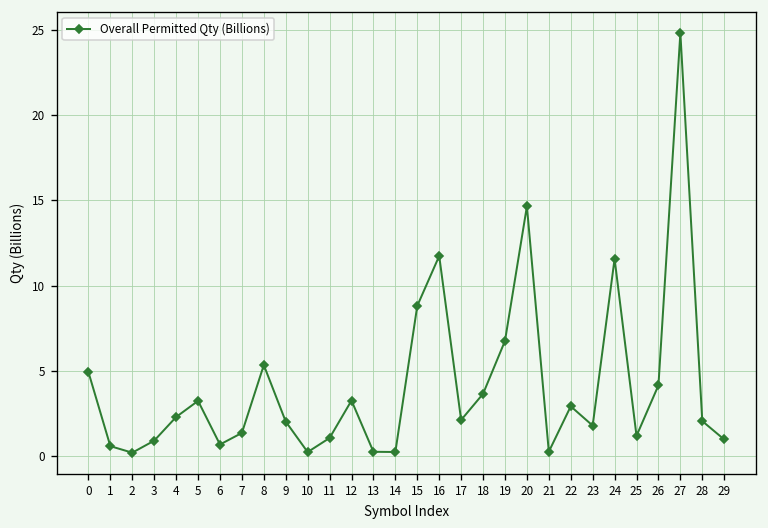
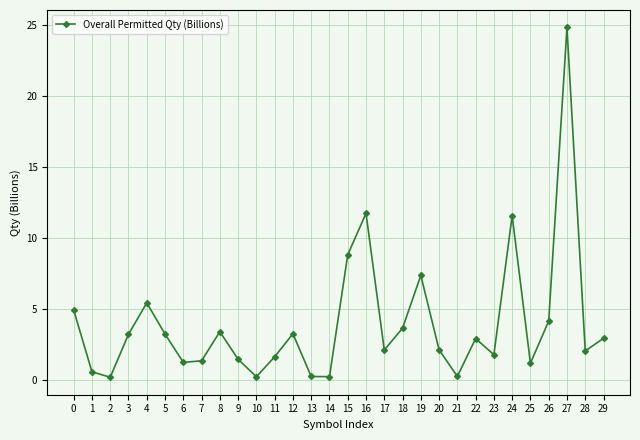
  {
    "0": 4.9,
    "1": 0.6,
    "2": 0.2,
-   "3": 0.9,
-   "4": 2.3,
+   "3": 3.2,
+   "4": 5.4,
    "5": 3.2,
-   "6": 0.7,
+   "6": 1.2,
    "7": 1.4,
-   "8": 5.3,
-   "9": 2.0,
+   "8": 3.4,
+   "9": 1.5,
    "10": 0.2,
-   "11": 1.1,
+   "11": 1.6,
    "12": 3.3,
    "13": 0.3,
    "14": 0.2,
    "15": 8.8,
    "16": 11.7,
    "17": 2.1,
    "18": 3.7,
-   "19": 6.8,
-   "20": 14.6,
+   "19": 7.4,
+   "20": 2.1,
    "21": 0.3,
    "22": 2.9,
    "23": 1.8,
    "24": 11.6,
    "25": 1.2,
    "26": 4.2,
    "27": 24.8,
    "28": 2.1,
-   "29": 1.0
+   "29": 2.9
  }
